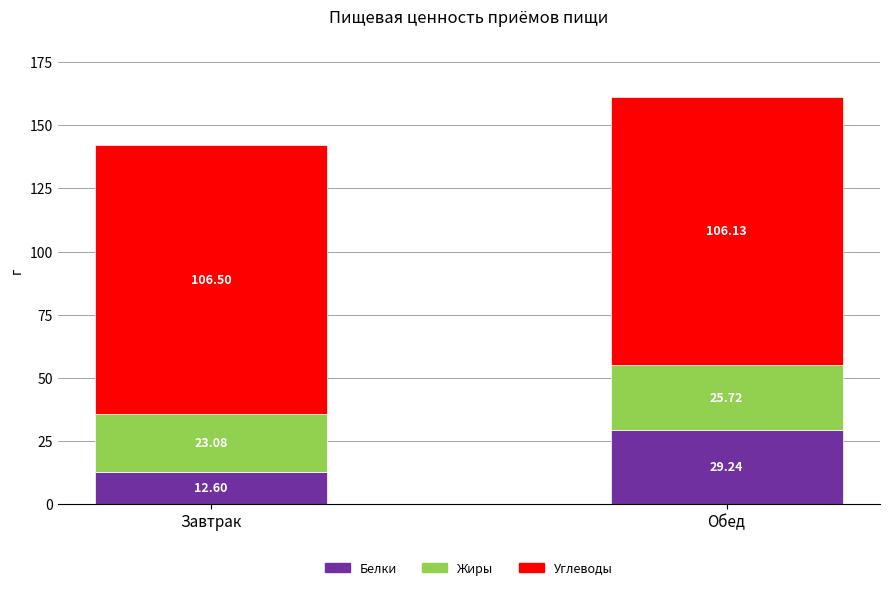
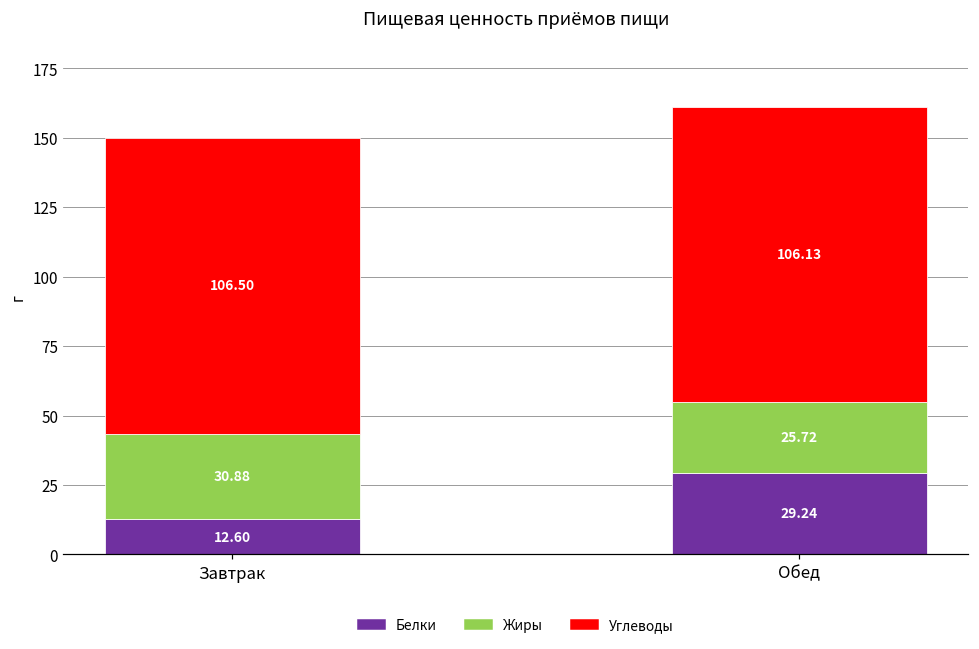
  {
    "Белки": {
      "Завтрак": 12.60,
      "Обед": 29.24
    },
    "Жиры": {
-     "Завтрак": 23.08,
+     "Завтрак": 30.88,
      "Обед": 25.72
    },
    "Углеводы": {
      "Завтрак": 106.50,
      "Обед": 106.13
    }
  }
